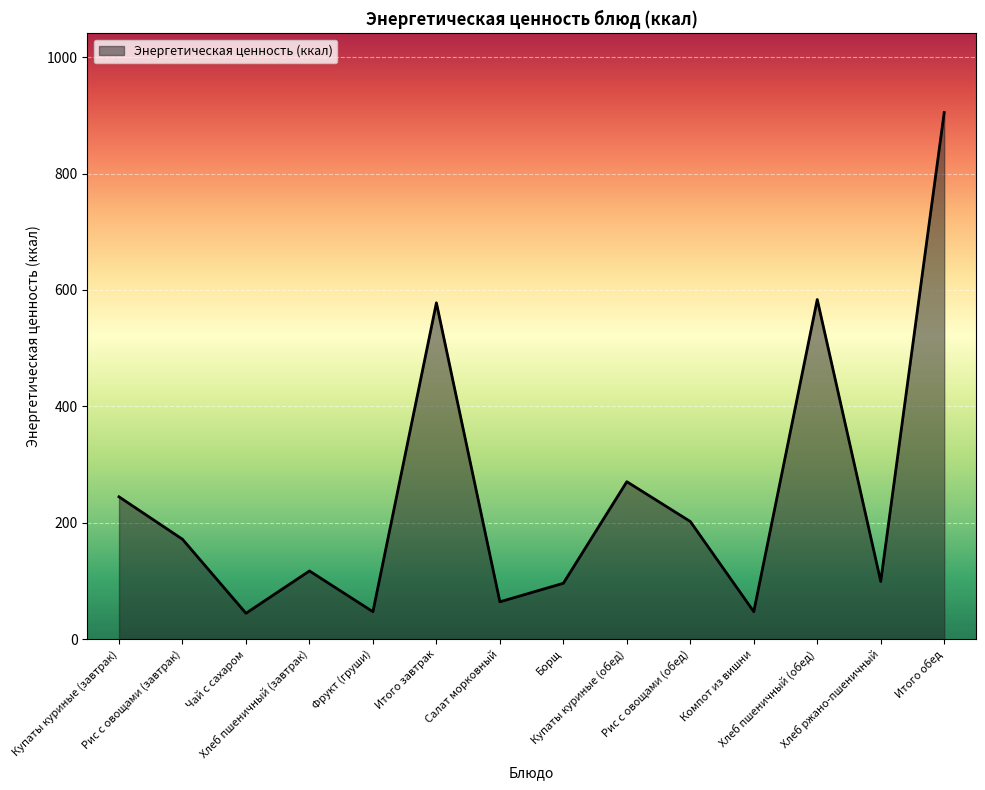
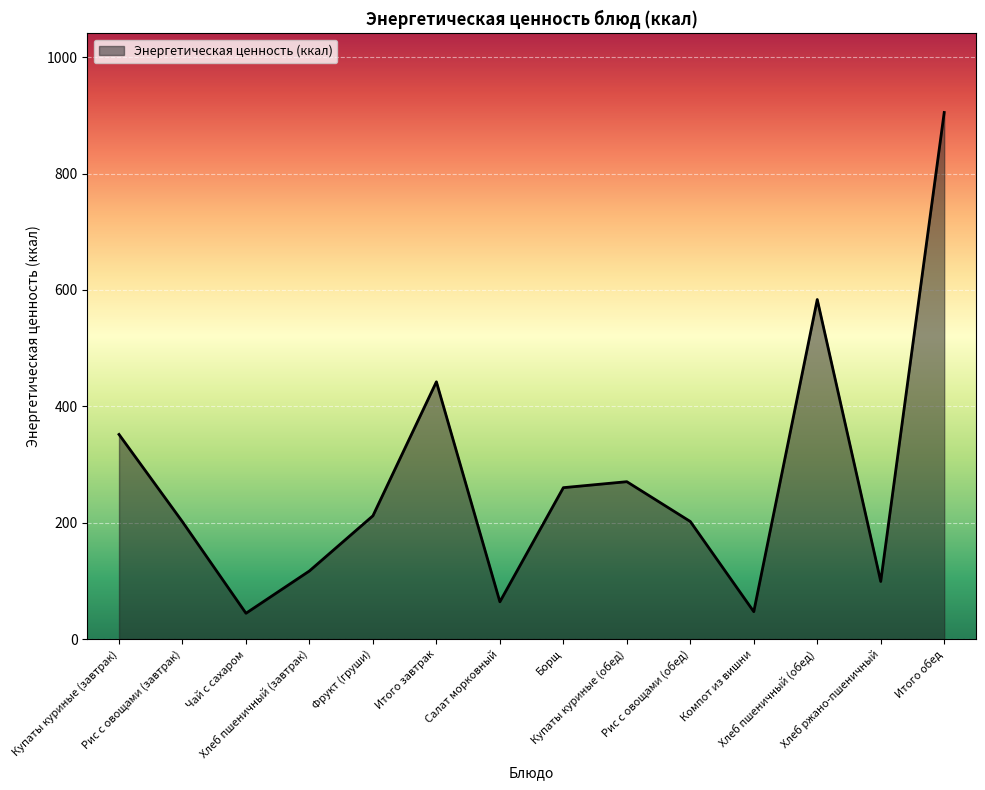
  {
-   "Купаты куриные (завтрак)": 240,
-   "Рис с овощами (завтрак)": 170,
+   "Купаты куриные (завтрак)": 350,
+   "Рис с овощами (завтрак)": 200,
    "Чай с сахаром": 40,
    "Хлеб пшеничный (завтрак)": 120,
-   "Фрукт (груши)": 50,
-   "Итого завтрак": 580,
+   "Фрукт (груши)": 210,
+   "Итого завтрак": 440,
    "Салат морковный": 60,
-   "Борщ": 100,
+   "Борщ": 260,
    "Купаты куриные (обед)": 270,
    "Рис с овощами (обед)": 200,
    "Компот из вишни": 50,
    "Хлеб пшеничный (обед)": 580,
    "Хлеб ржано-пшеничный": 100,
    "Итого обед": 910
  }
